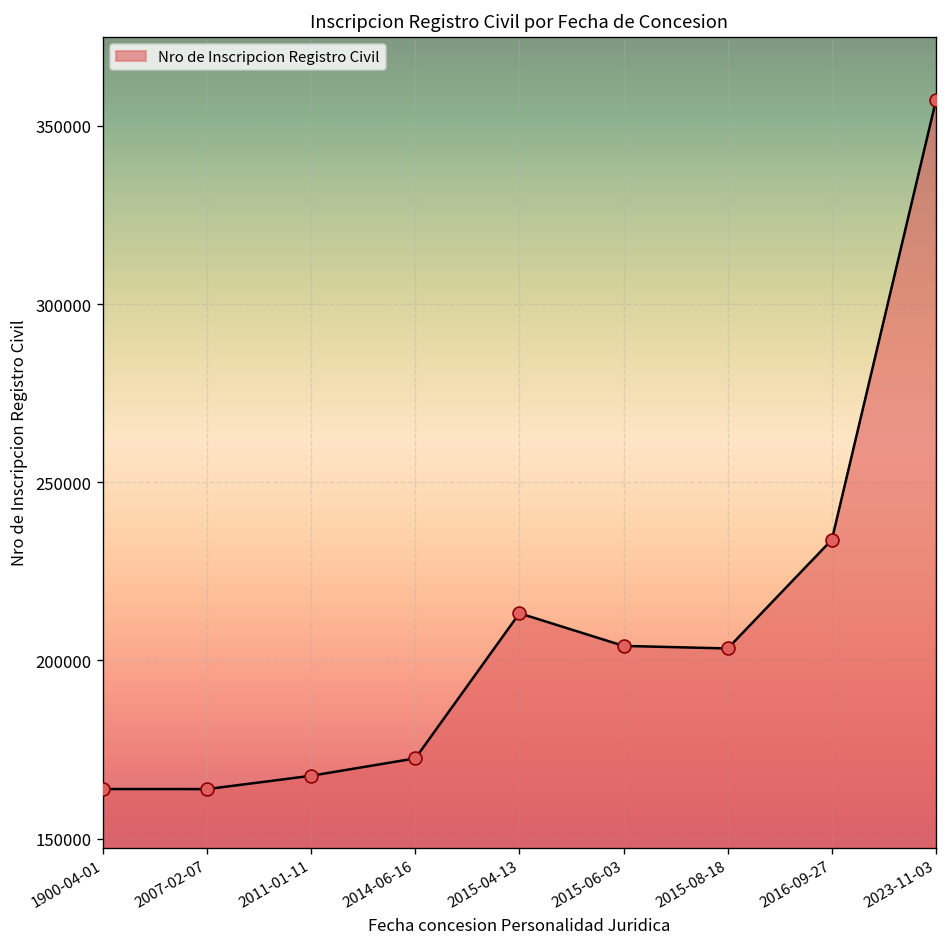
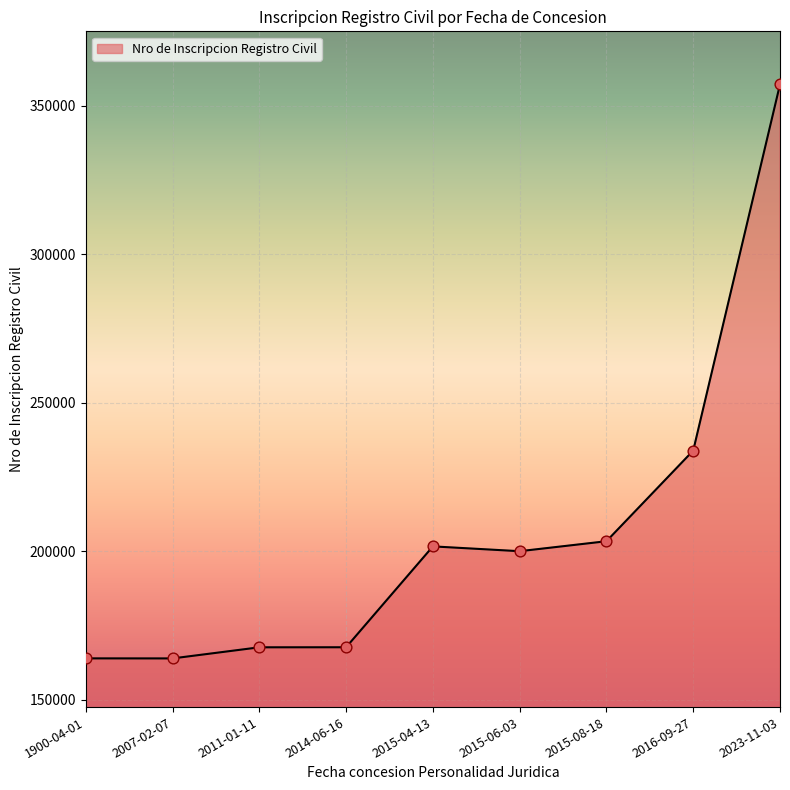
  {
    "1900-04-01": 164000,
    "2007-02-07": 164000,
    "2011-01-11": 168000,
-   "2014-06-16": 173000,
-   "2015-04-13": 213000,
-   "2015-06-03": 204000,
+   "2014-06-16": 168000,
+   "2015-04-13": 202000,
+   "2015-06-03": 200000,
    "2015-08-18": 203000,
    "2016-09-27": 234000,
    "2023-11-03": 357000
  }
